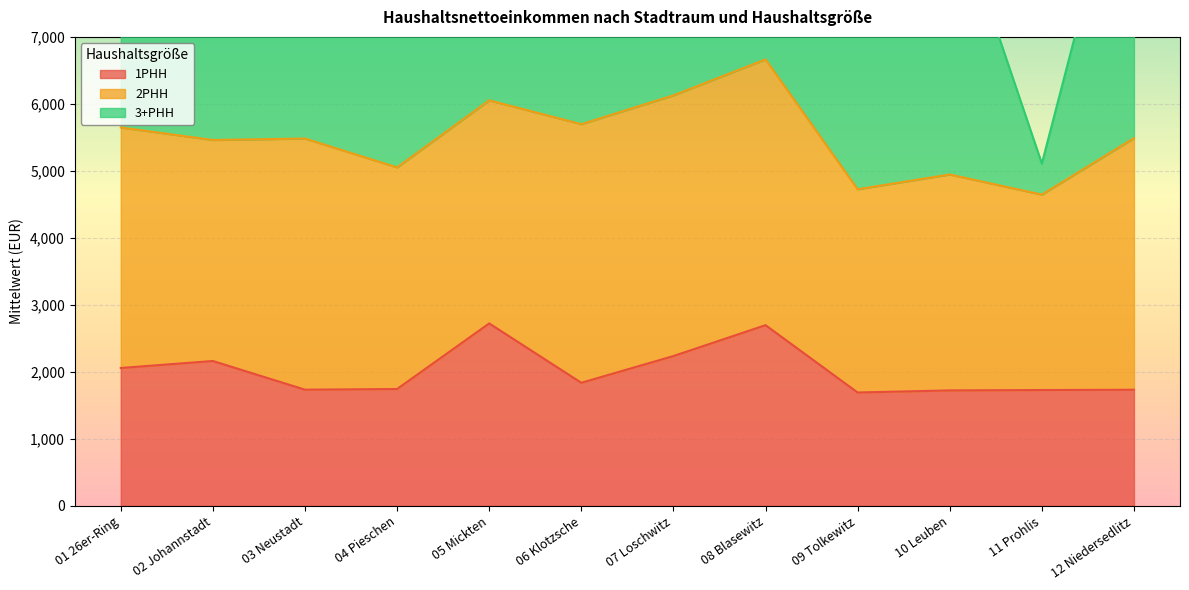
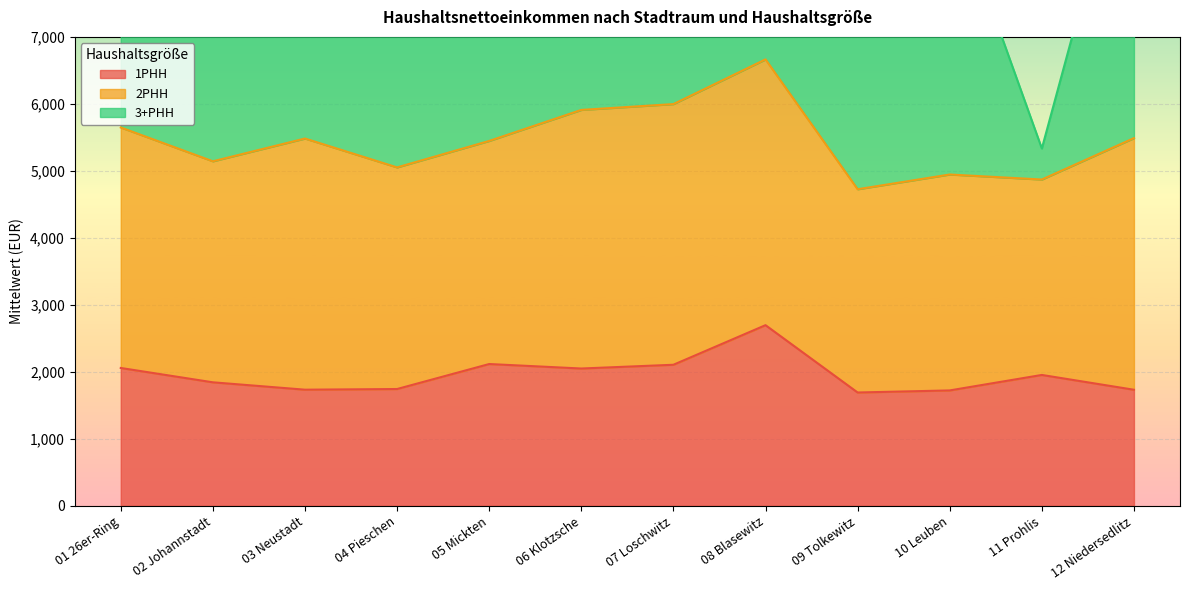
  {
    "1PHH": {
      "01 26er-Ring": "2,100",
-     "02 Johannstadt": "2,200",
+     "02 Johannstadt": "1,800",
      "03 Neustadt": "1,700",
      "04 Pieschen": "1,700",
-     "05 Mickten": "2,700",
-     "06 Klotzsche": "1,800",
-     "07 Loschwitz": "2,200",
+     "05 Mickten": "2,100",
+     "06 Klotzsche": "2,100",
+     "07 Loschwitz": "2,100",
      "08 Blasewitz": "2,700",
      "09 Tolkewitz": "1,700",
      "10 Leuben": "1,700",
-     "11 Prohlis": "1,700",
+     "11 Prohlis": "2,000",
      "12 Niedersedlitz": "1,700"
    },
    "2PHH": {
      "01 26er-Ring": "3,600",
      "02 Johannstadt": "3,300",
      "03 Neustadt": "3,700",
      "04 Pieschen": "3,300",
      "05 Mickten": "3,300",
      "06 Klotzsche": "3,900",
      "07 Loschwitz": "3,900",
      "08 Blasewitz": "4,000",
      "09 Tolkewitz": "3,000",
      "10 Leuben": "3,200",
      "11 Prohlis": "2,900",
      "12 Niedersedlitz": "3,800"
    },
    "3+PHH": {
      "11 Prohlis": "500"
    }
  }
